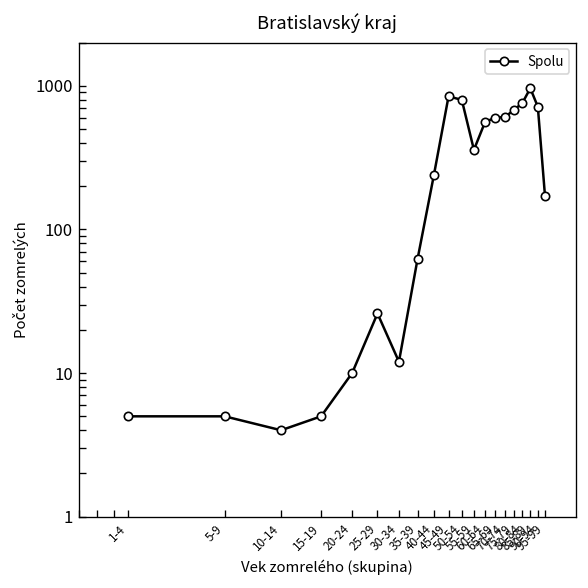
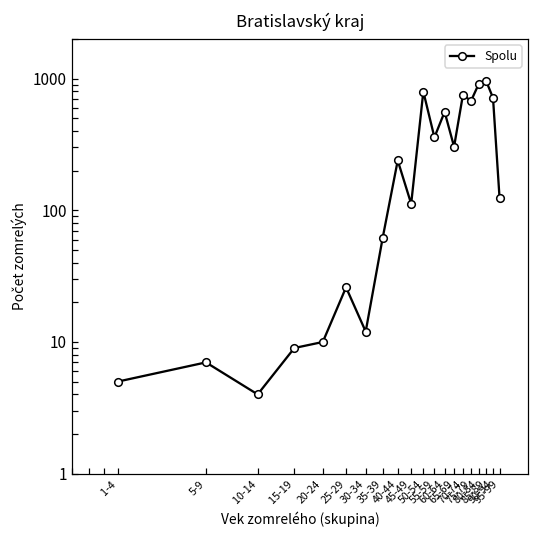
  {
    "1-4": 5,
-   "5-9": 5,
+   "5-9": 7,
    "10-14": 4,
-   "15-19": 5,
+   "15-19": 9,
    "20-24": 10,
    "25-29": 26,
    "30-34": 12,
    "35-39": 60,
    "40-44": 240,
-   "45-49": 800,
+   "45-49": 110,
    "50-54": 800,
    "55-59": 360,
    "60-64": 600,
-   "65-69": 600,
-   "70-74": 600,
+   "65-69": 300,
+   "70-74": 700,
    "75-79": 700,
-   "80-84": 800,
+   "80-84": 900,
    "85-89": 1000,
    "90-94": 700,
-   "95-99": 170
+   "95-99": 120
  }
